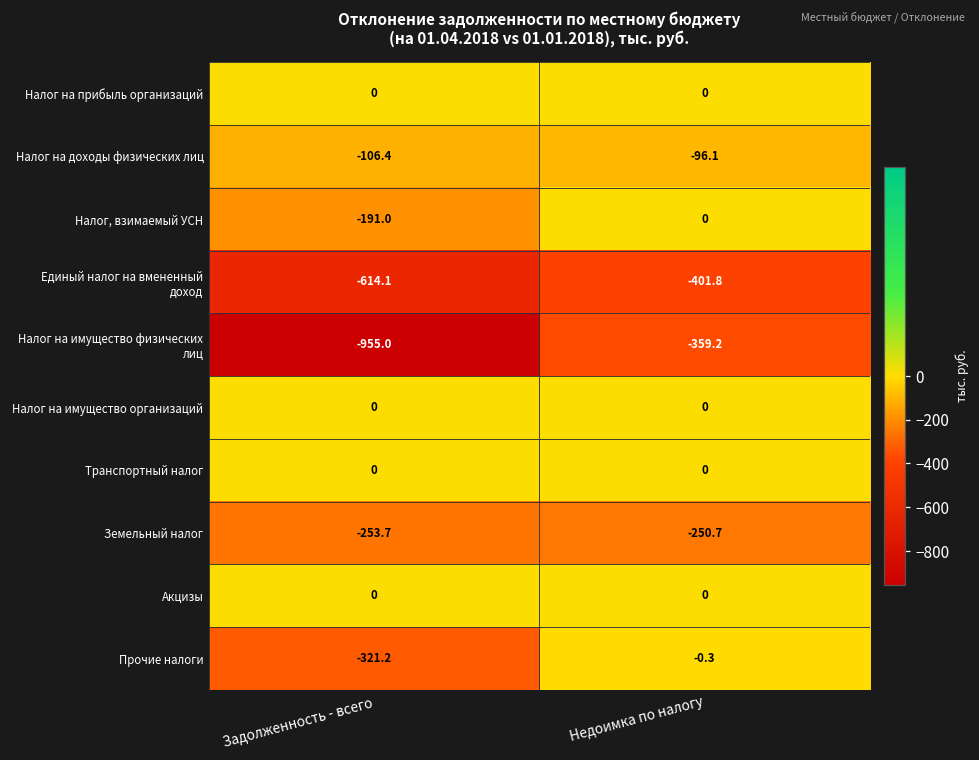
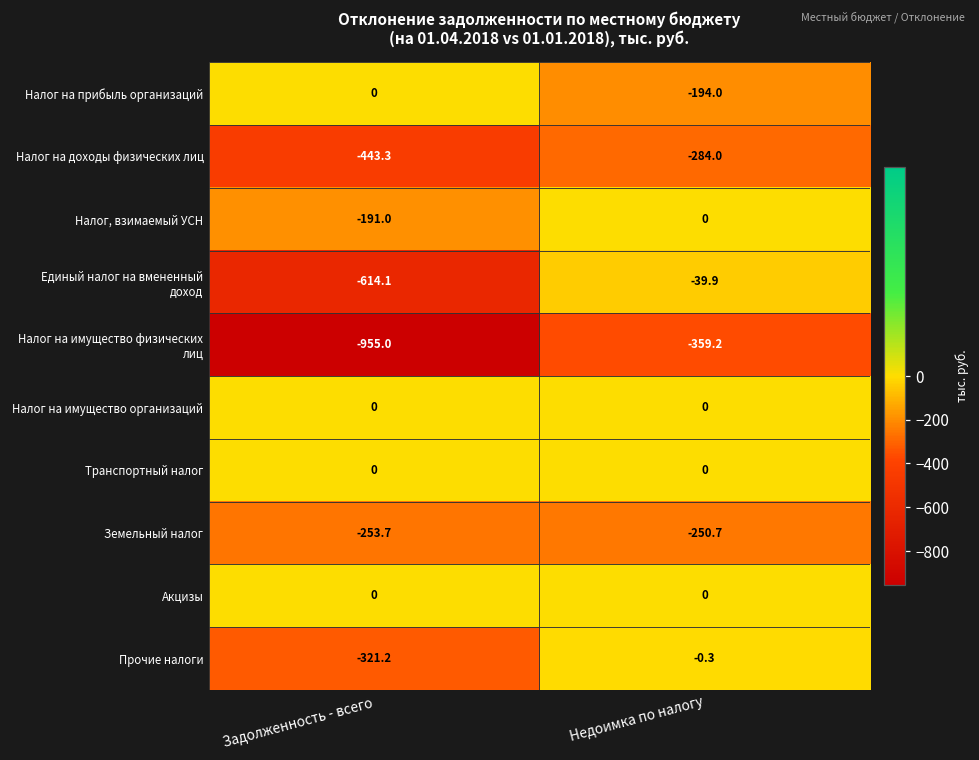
  {
    "Налог на прибыль организаций": {
      "Задолженность - всего": 0,
-     "Недоимка по налогу": 0
+     "Недоимка по налогу": -194.0
    },
    "Налог на доходы физических лиц": {
-     "Задолженность - всего": -106.4,
-     "Недоимка по налогу": -96.1
+     "Задолженность - всего": -443.3,
+     "Недоимка по налогу": -284.0
    },
    "Налог, взимаемый УСН": {
      "Задолженность - всего": -191.0,
      "Недоимка по налогу": 0
    },
    "Единый налог на вмененный доход": {
      "Задолженность - всего": -614.1,
-     "Недоимка по налогу": -401.8
+     "Недоимка по налогу": -39.9
    },
    "Налог на имущество физических лиц": {
      "Задолженность - всего": -955.0,
      "Недоимка по налогу": -359.2
    },
    "Налог на имущество организаций": {
      "Задолженность - всего": 0,
      "Недоимка по налогу": 0
    },
    "Транспортный налог": {
      "Задолженность - всего": 0,
      "Недоимка по налогу": 0
    },
    "Земельный налог": {
      "Задолженность - всего": -253.7,
      "Недоимка по налогу": -250.7
    },
    "Акцизы": {
      "Задолженность - всего": 0,
      "Недоимка по налогу": 0
    },
    "Прочие налоги": {
      "Задолженность - всего": -321.2,
      "Недоимка по налогу": -0.3
    }
  }
